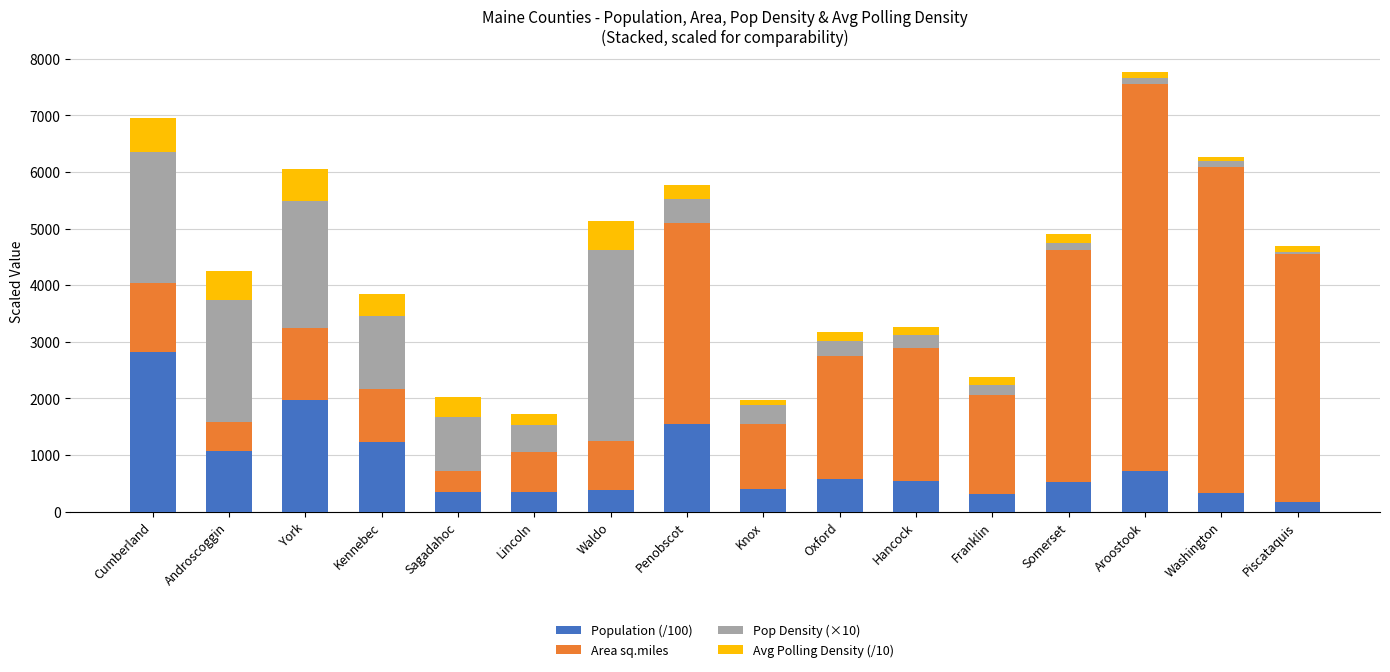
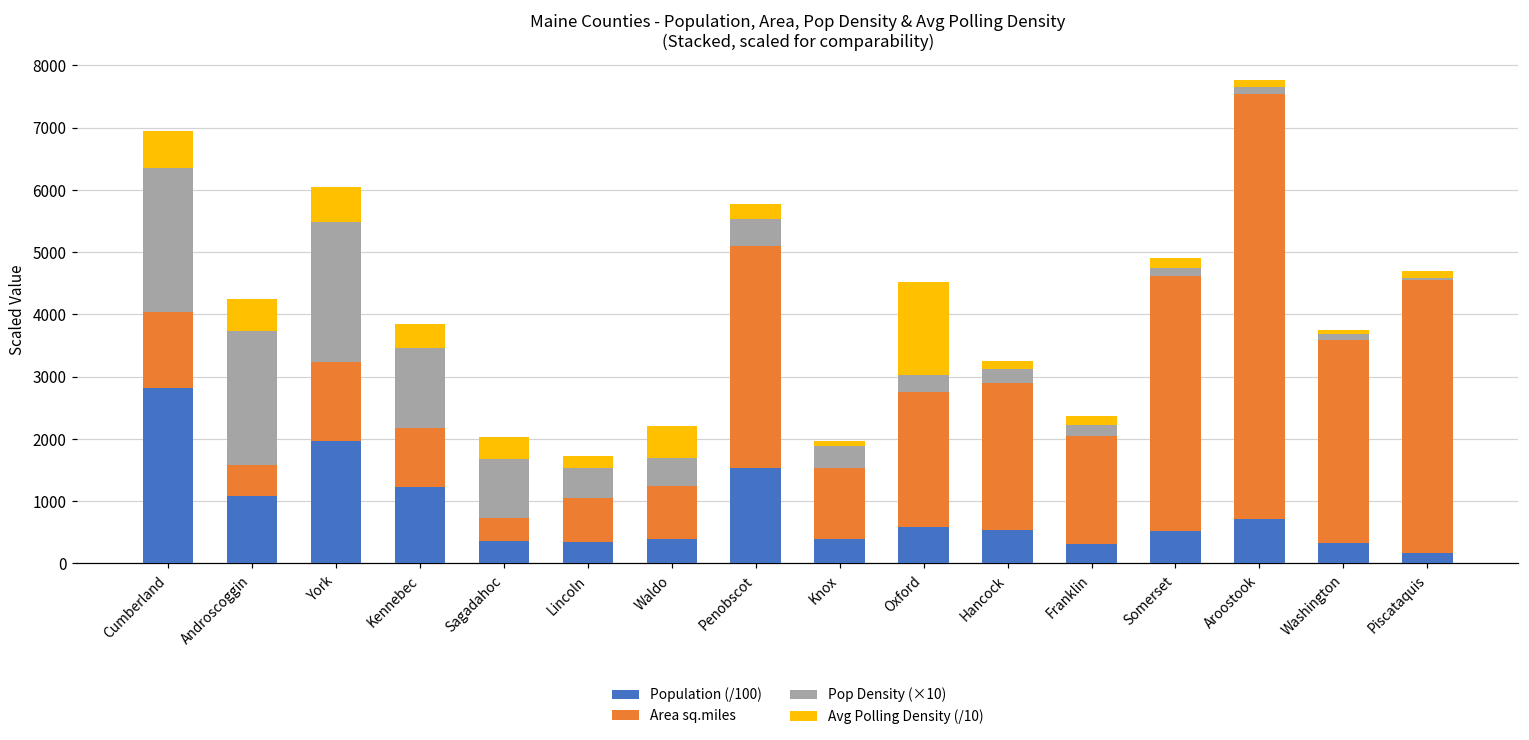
  {
    "Population (/100)": {
      "Cumberland": 2800,
      "Androscoggin": 1100,
      "York": 2000,
      "Kennebec": 1200,
      "Sagadahoc": 400,
      "Lincoln": 300,
      "Waldo": 400,
      "Penobscot": 1500,
      "Knox": 400,
      "Oxford": 600,
      "Hancock": 500,
      "Franklin": 300,
      "Somerset": 500,
      "Aroostook": 700,
      "Washington": 300,
      "Piscataquis": 200
    },
    "Area sq.miles": {
      "Cumberland": 1200,
      "Androscoggin": 500,
      "York": 1300,
      "Kennebec": 1000,
      "Sagadahoc": 400,
      "Lincoln": 700,
      "Waldo": 900,
      "Penobscot": 3600,
      "Knox": 1100,
      "Oxford": 2200,
      "Hancock": 2400,
      "Franklin": 1700,
      "Somerset": 4100,
      "Aroostook": 6800,
-     "Washington": 5800,
+     "Washington": 3300,
      "Piscataquis": 4400
    },
    "Pop Density (×10)": {
      "Cumberland": 2300,
      "Androscoggin": 2200,
      "York": 2200,
      "Kennebec": 1300,
      "Sagadahoc": 1000,
      "Lincoln": 500,
-     "Waldo": 3400,
+     "Waldo": 500,
      "Penobscot": 400,
      "Knox": 300,
      "Oxford": 300,
      "Hancock": 200,
      "Franklin": 200,
      "Somerset": 100,
      "Aroostook": 100,
      "Washington": 100
    },
    "Avg Polling Density (/10)": {
      "Cumberland": 600,
      "Androscoggin": 500,
      "York": 600,
      "Kennebec": 400,
      "Sagadahoc": 400,
      "Lincoln": 200,
      "Waldo": 500,
      "Penobscot": 200,
      "Knox": 100,
-     "Oxford": 200,
+     "Oxford": 1500,
      "Hancock": 100,
      "Franklin": 100,
      "Somerset": 200,
      "Aroostook": 100,
      "Washington": 100,
      "Piscataquis": 100
    }
  }
